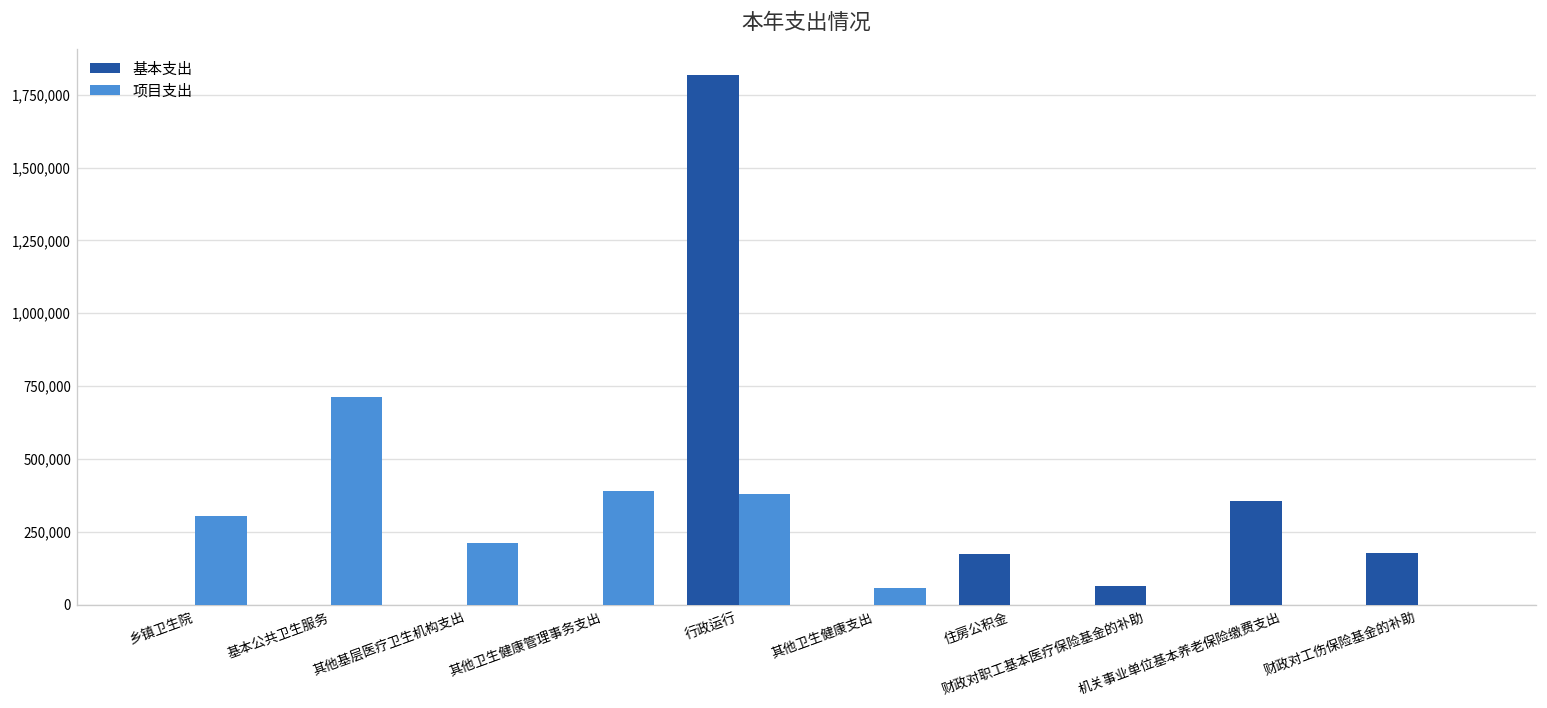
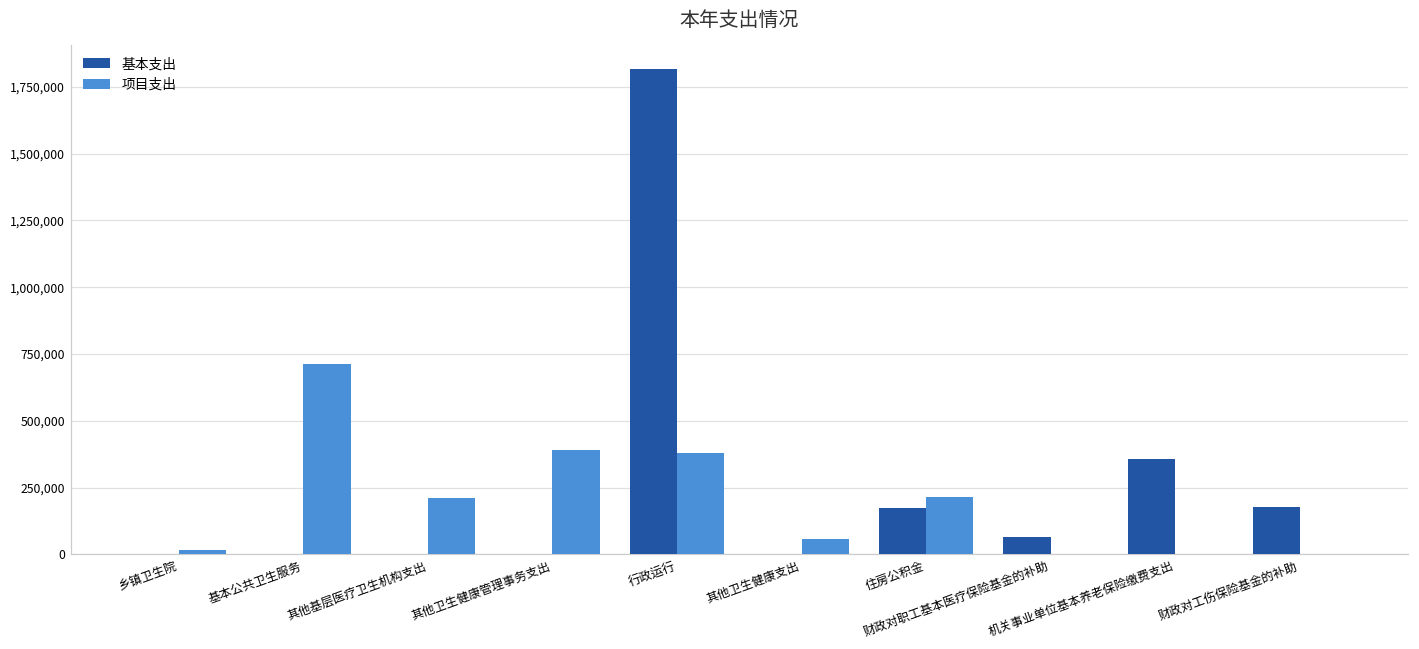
  {
    "基本支出": {
      "乡镇卫生院": "0",
      "基本公共卫生服务": "0",
      "其他基层医疗卫生机构支出": "0",
      "其他卫生健康管理事务支出": "0",
      "行政运行": "1,820,000",
      "其他卫生健康支出": "0",
      "住房公积金": "170,000",
      "财政对职工基本医疗保险基金的补助": "60,000",
      "机关事业单位基本养老保险缴费支出": "360,000",
      "财政对工伤保险基金的补助": "180,000"
    },
    "项目支出": {
-     "乡镇卫生院": "310,000",
+     "乡镇卫生院": "20,000",
      "基本公共卫生服务": "710,000",
      "其他基层医疗卫生机构支出": "210,000",
      "其他卫生健康管理事务支出": "390,000",
      "行政运行": "380,000",
      "其他卫生健康支出": "60,000",
-     "住房公积金": "0",
+     "住房公积金": "220,000",
      "财政对职工基本医疗保险基金的补助": "0",
      "机关事业单位基本养老保险缴费支出": "0",
      "财政对工伤保险基金的补助": "0"
    }
  }
